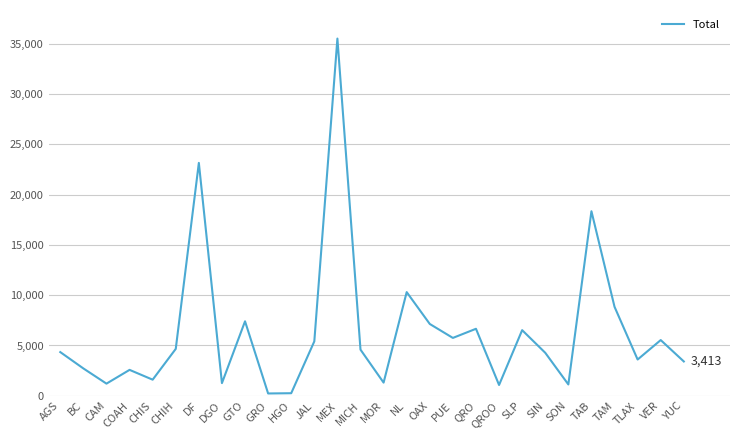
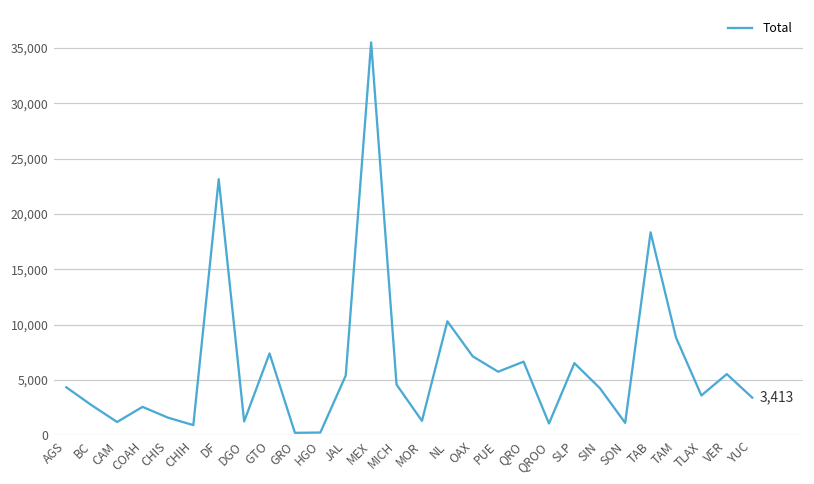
  {
    "AGS": "4,300",
    "BC": "2,700",
    "CAM": "1,200",
    "COAH": "2,600",
    "CHIS": "1,600",
-   "CHIH": "4,700",
+   "CHIH": "900",
    "DF": "23,200",
    "DGO": "1,300",
    "GTO": "7,400",
    "GRO": "200",
    "HGO": "300",
    "JAL": "5,400",
    "MEX": "35,500",
    "MICH": "4,600",
    "MOR": "1,300",
    "NL": "10,300",
    "OAX": "7,100",
    "PUE": "5,800",
    "QRO": "6,700",
    "QROO": "1,100",
    "SLP": "6,500",
    "SIN": "4,300",
    "SON": "1,100",
    "TAB": "18,300",
    "TAM": "8,800",
    "TLAX": "3,600",
    "VER": "5,500"
  }
